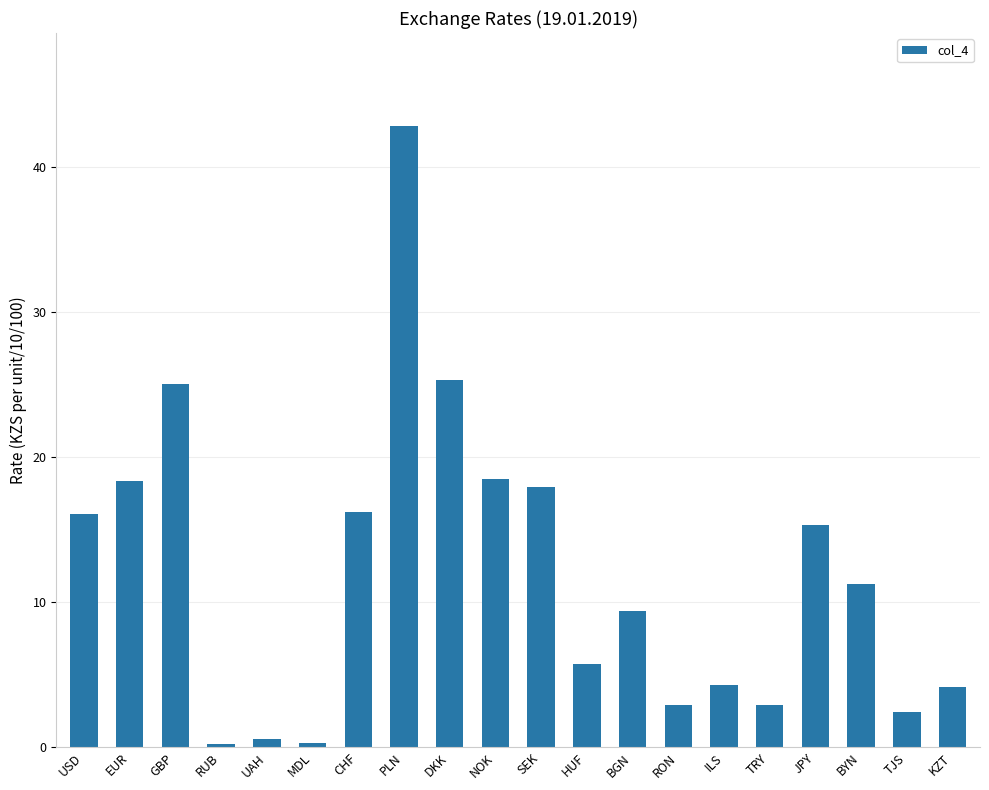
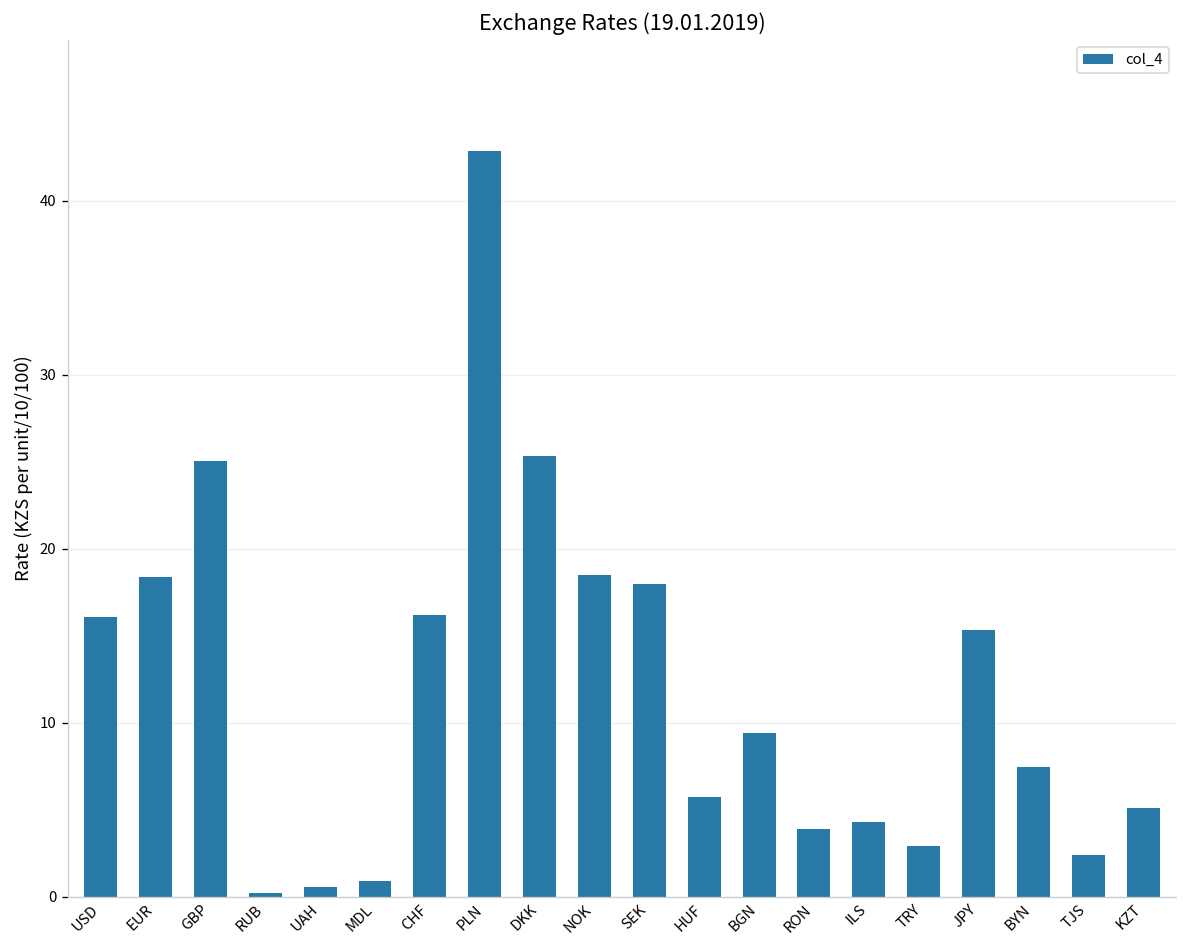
  {
    "USD": 16.1,
    "EUR": 18.4,
    "GBP": 25.1,
    "RUB": 0.2,
    "UAH": 0.6,
-   "MDL": 0.3,
+   "MDL": 0.9,
    "CHF": 16.2,
    "PLN": 42.8,
    "DKK": 25.3,
    "NOK": 18.5,
    "SEK": 18.0,
    "HUF": 5.7,
    "BGN": 9.4,
-   "RON": 2.9,
+   "RON": 3.9,
    "ILS": 4.3,
    "TRY": 2.9,
    "JPY": 15.3,
-   "BYN": 11.3,
+   "BYN": 7.4,
    "TJS": 2.4,
-   "KZT": 4.2
+   "KZT": 5.1
  }
